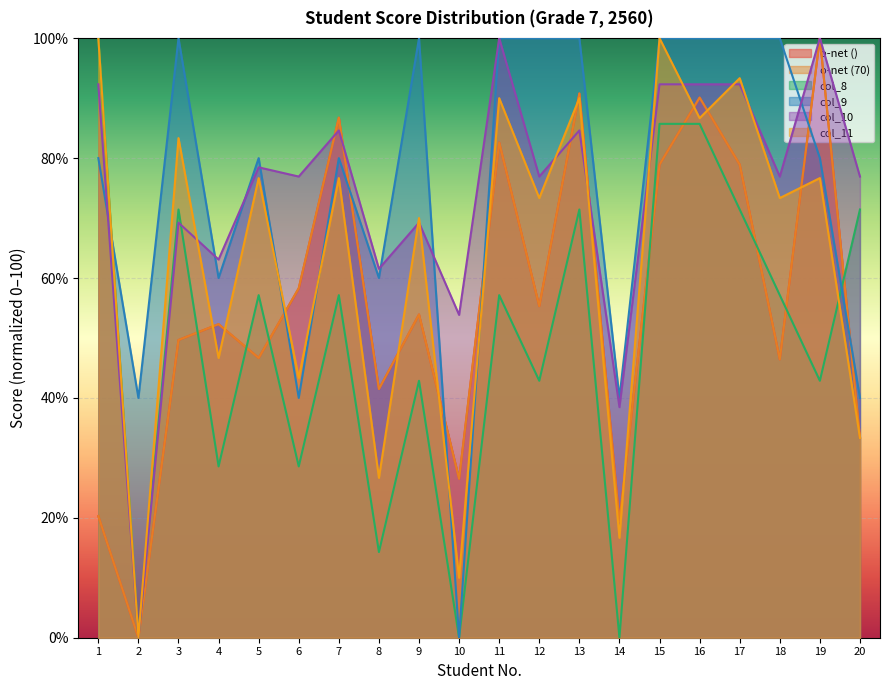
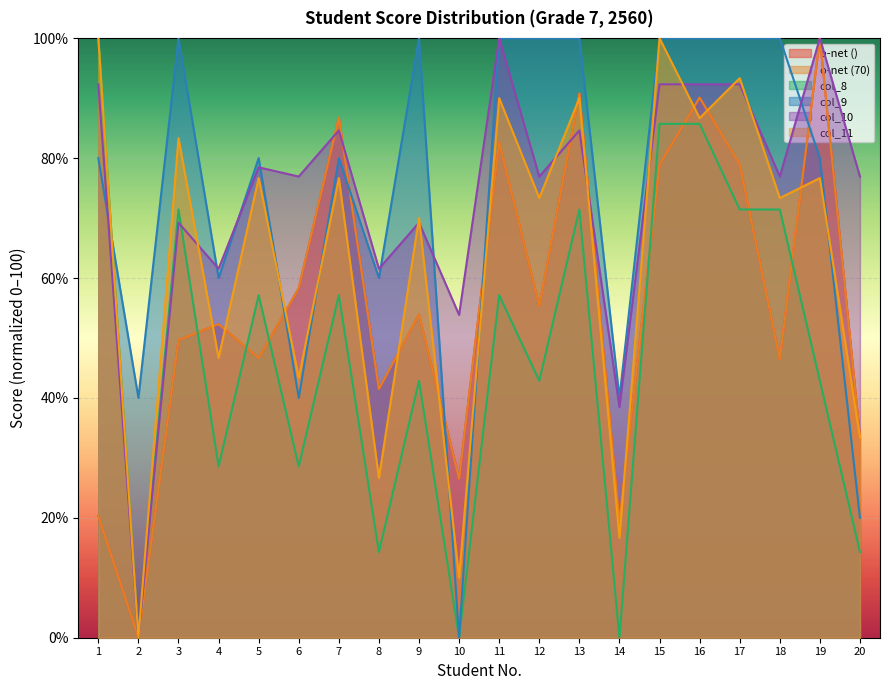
  {
    "col_8": {
      "3": "71%",
      "4": "29%",
      "5": "57%",
      "6": "29%",
      "7": "57%",
      "8": "14%",
      "9": "43%",
      "11": "57%",
      "12": "43%",
      "13": "71%",
      "14": "0%",
      "15": "86%",
      "16": "86%",
      "17": "71%",
-     "18": "57%",
+     "18": "71%",
      "19": "43%",
-     "20": "71%"
+     "20": "14%"
    },
    "col_9": {
      "1": "80%",
      "2": "40%",
      "3": "100%",
      "4": "60%",
      "5": "80%",
      "6": "40%",
      "7": "80%",
      "8": "60%",
      "9": "100%",
      "12": "100%",
      "13": "100%",
      "14": "40%",
      "16": "100%",
      "17": "100%",
      "18": "100%",
      "19": "80%",
-     "20": "40%"
+     "20": "20%"
    },
    "col_10": {
      "1": "92%",
      "3": "69%",
-     "4": "63%",
+     "4": "62%",
      "5": "78%",
      "6": "77%",
      "7": "85%",
      "8": "62%",
      "9": "69%",
      "10": "54%",
      "12": "77%",
      "13": "85%",
      "14": "38%",
      "15": "92%",
      "16": "92%",
      "17": "92%",
      "18": "77%",
      "20": "77%"
    }
  }
